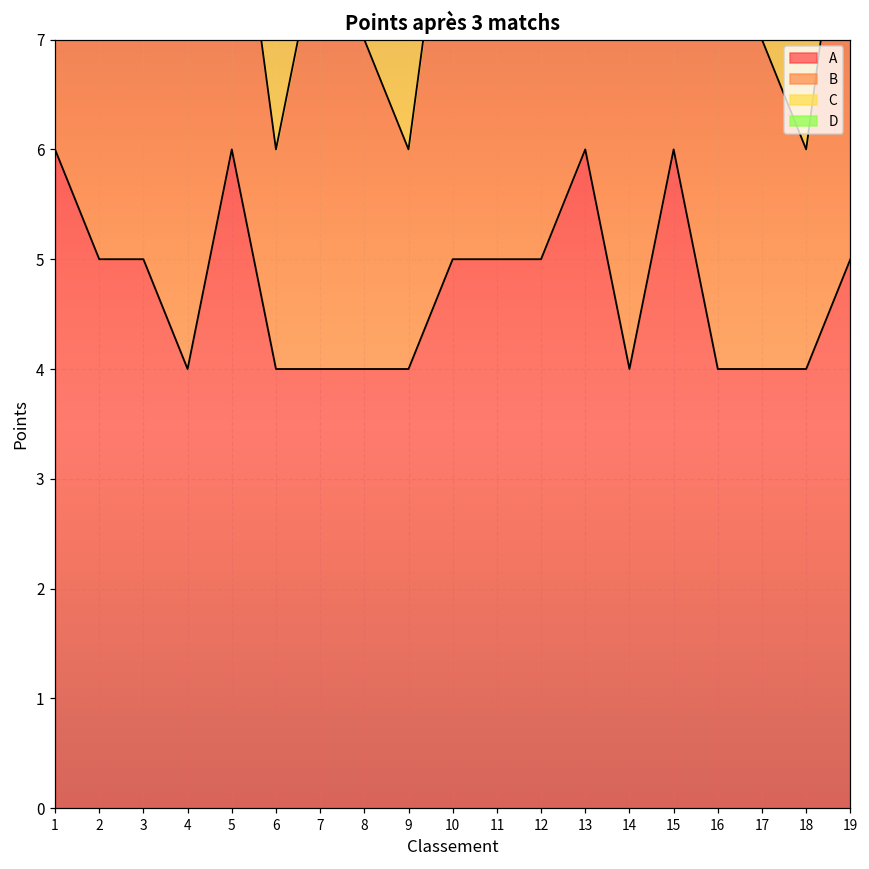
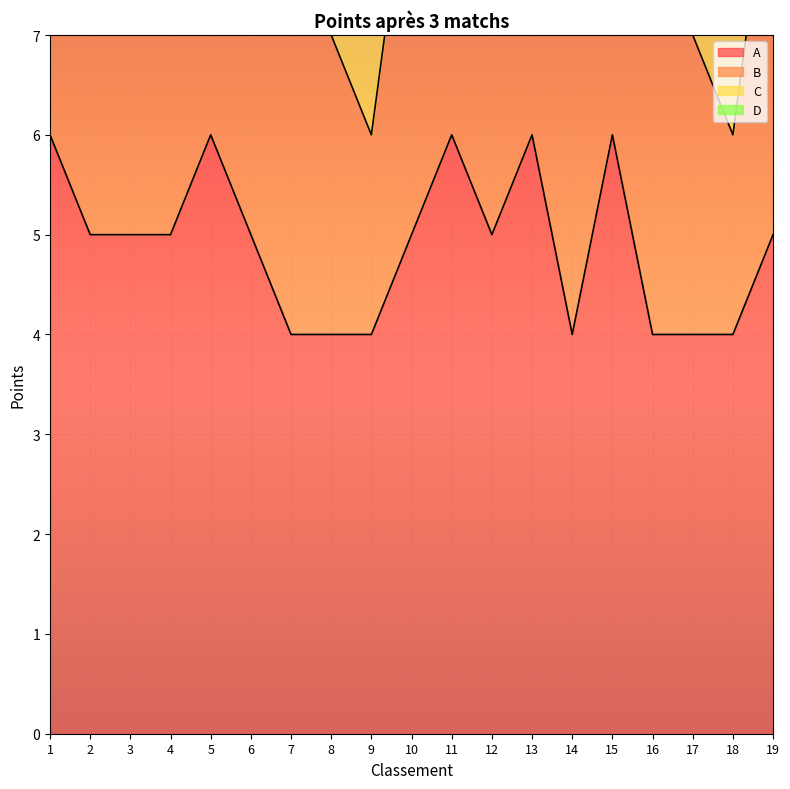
  {
    "A": {
      "1": 6,
      "2": 5,
      "3": 5,
-     "4": 4,
+     "4": 5,
      "5": 6,
-     "6": 4,
+     "6": 5,
      "7": 4,
      "8": 4,
      "9": 4,
      "10": 5,
-     "11": 5,
+     "11": 6,
      "12": 5,
      "13": 6,
      "14": 4,
      "15": 6,
      "16": 4,
      "17": 4,
      "18": 4,
      "19": 5
    },
    "B": {
      "3": 2,
      "6": 2,
      "8": 3,
      "9": 2,
      "12": 2,
      "14": 3,
      "17": 3,
      "18": 2
    }
  }
